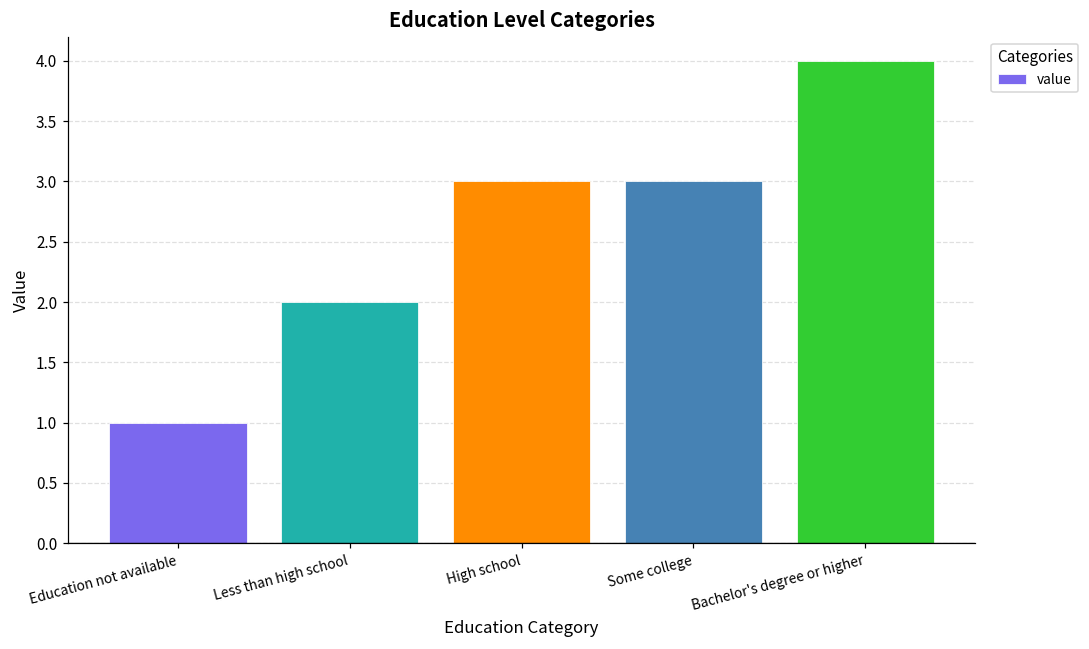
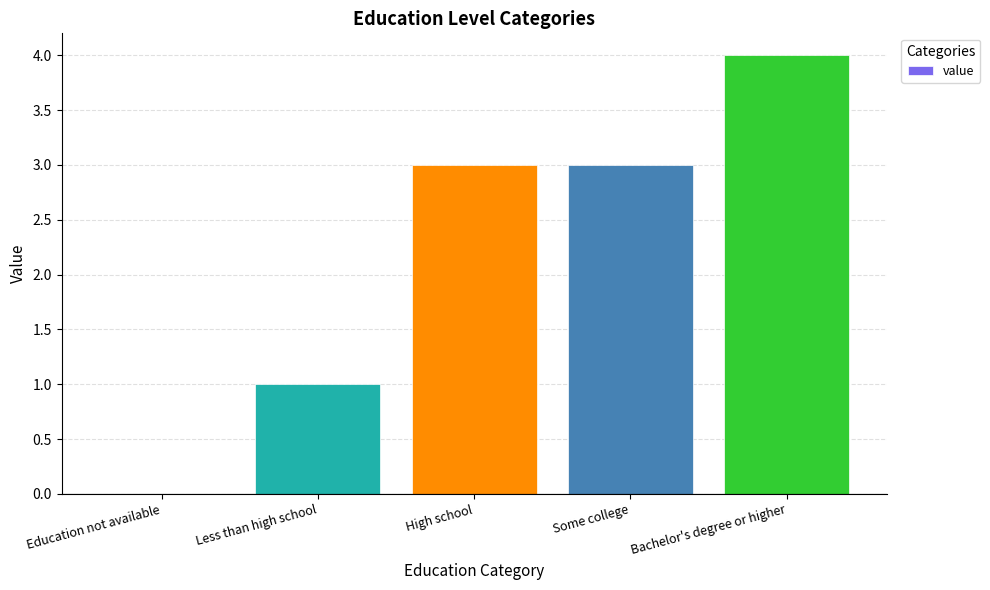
  {
-   "Education not available": 1,
-   "Less than high school": 2,
+   "Education not available": 0,
+   "Less than high school": 1,
    "High school": 3,
    "Some college": 3,
    "Bachelor's degree or higher": 4
  }
